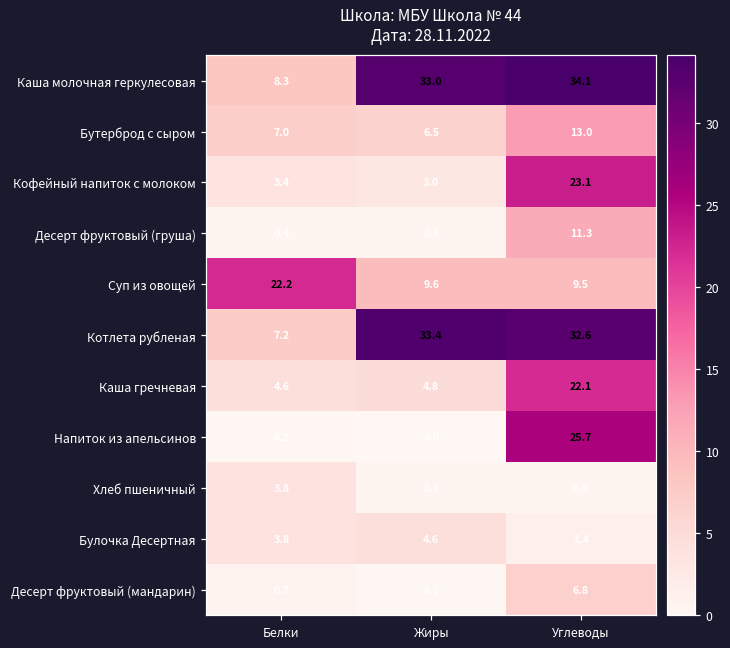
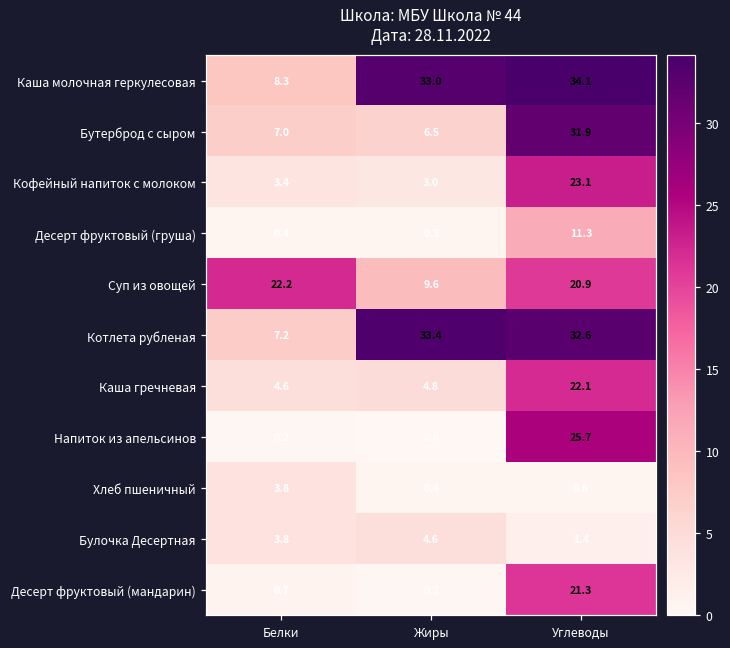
  {
    "Каша молочная геркулесовая": {
      "Белки": 8.3,
      "Жиры": 33.0,
      "Углеводы": 34.1
    },
    "Бутерброд с сыром": {
      "Белки": 7.0,
      "Жиры": 6.5,
-     "Углеводы": 13.0
+     "Углеводы": 31.9
    },
    "Кофейный напиток с молоком": {
      "Углеводы": 23.1
    },
    "Десерт фруктовый (груша)": {
      "Углеводы": 11.3
    },
    "Суп из овощей": {
      "Белки": 22.2,
      "Жиры": 9.6,
-     "Углеводы": 9.5
+     "Углеводы": 20.9
    },
    "Котлета рубленая": {
      "Белки": 7.2,
      "Жиры": 33.4,
      "Углеводы": 32.6
    },
    "Каша гречневая": {
      "Углеводы": 22.1
    },
    "Напиток из апельсинов": {
      "Углеводы": 25.7
    },
    "Десерт фруктовый (мандарин)": {
-     "Углеводы": 6.8
+     "Углеводы": 21.3
    }
  }
